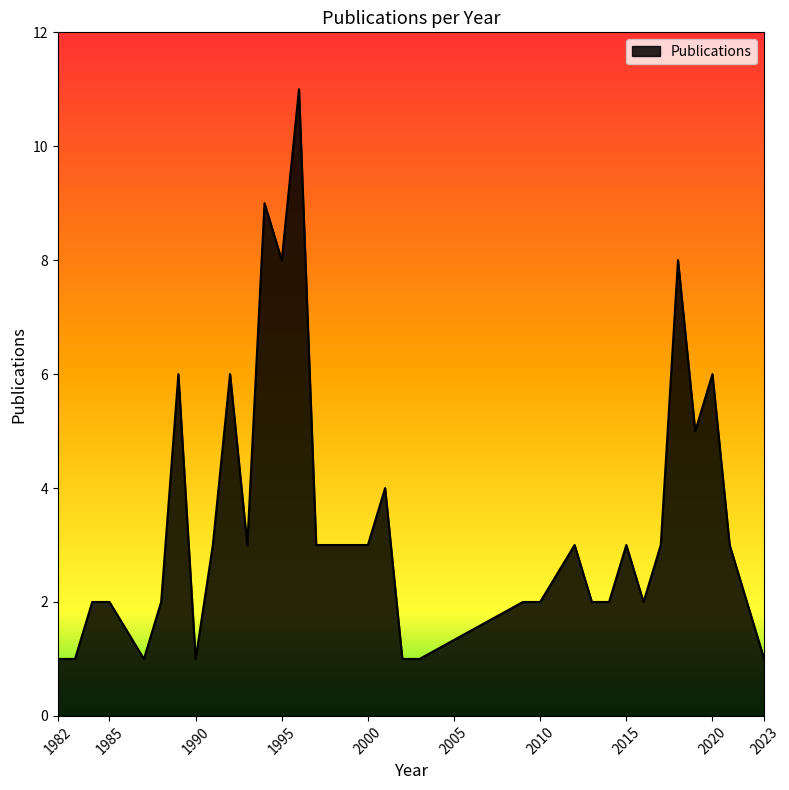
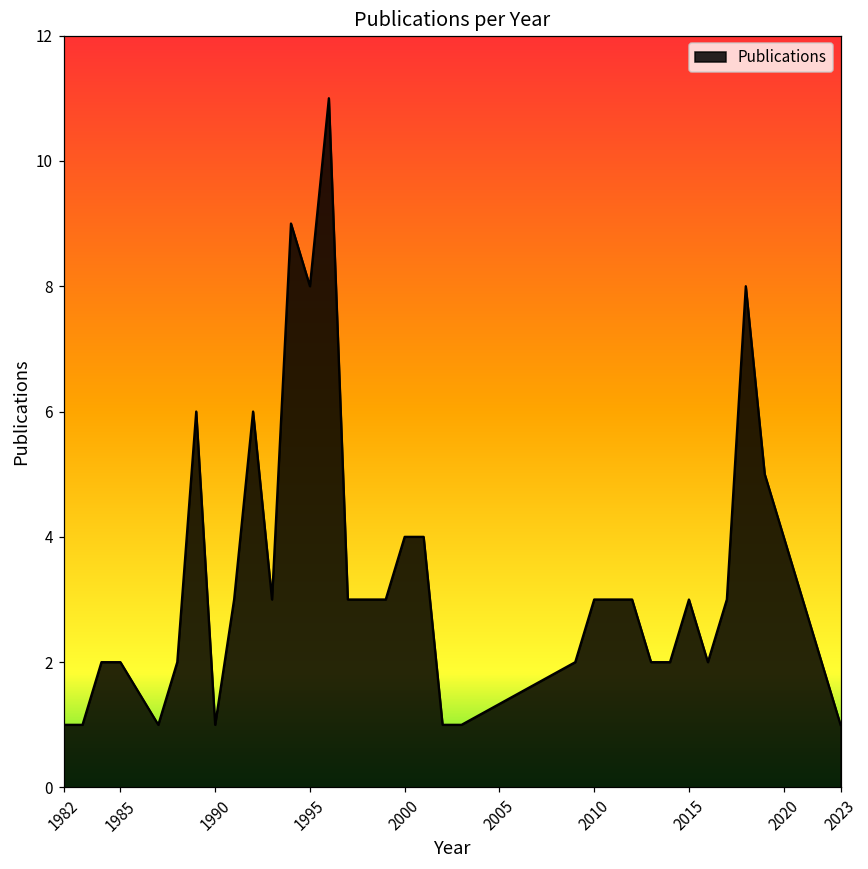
  {
    "1982": 1,
    "1985": 2,
    "1990": 1,
    "1995": 8,
-   "2000": 3,
-   "2010": 2,
+   "2000": 4,
+   "2010": 3,
    "2015": 3,
-   "2020": 6,
+   "2020": 4,
    "2023": 1
  }
